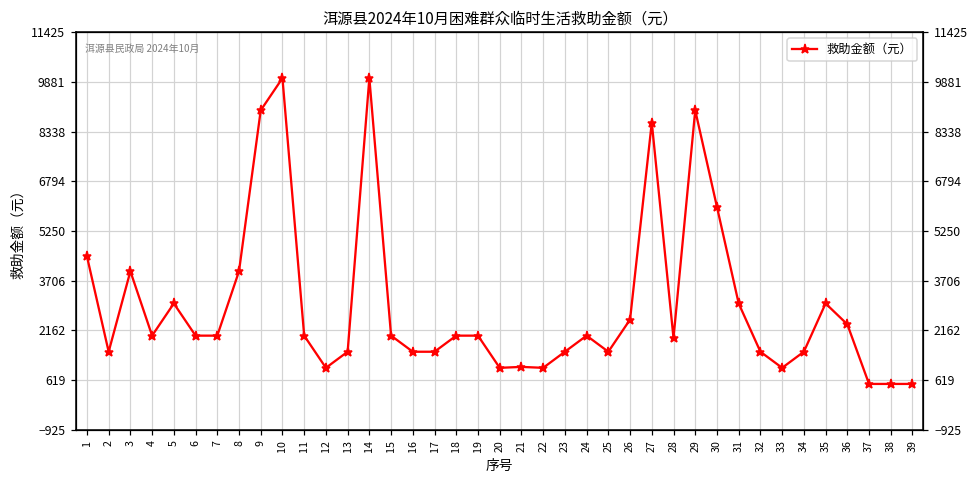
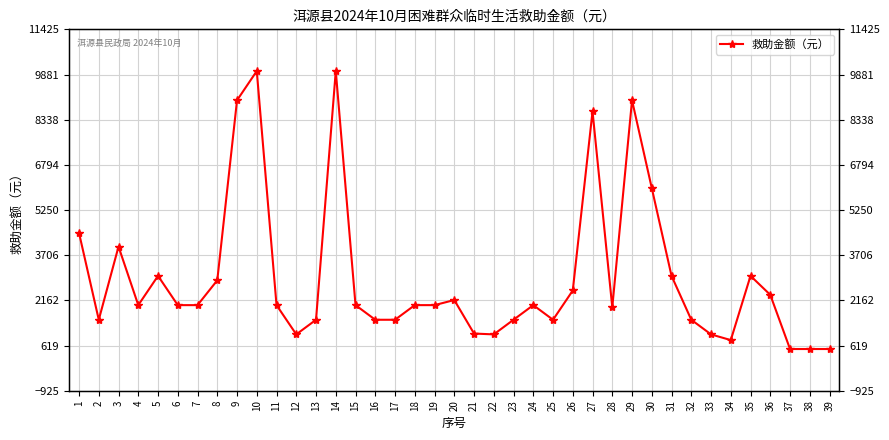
  {
    "1": 4500,
    "2": 1500,
    "3": 4000,
    "4": 2000,
    "5": 3000,
    "6": 2000,
    "7": 2000,
-   "8": 4000,
+   "8": 2800,
    "9": 9000,
    "10": 10000,
    "11": 2000,
    "12": 1000,
    "13": 1500,
    "14": 10000,
    "15": 2000,
    "16": 1500,
    "17": 1500,
    "18": 2000,
    "19": 2000,
-   "20": 1000,
+   "20": 2200,
    "21": 1000,
    "22": 1000,
    "23": 1500,
    "24": 2000,
    "25": 1500,
    "26": 2500,
    "27": 8600,
    "28": 1900,
    "29": 9000,
    "30": 6000,
    "31": 3000,
    "32": 1500,
    "33": 1000,
-   "34": 1500,
+   "34": 800,
    "35": 3000,
    "36": 2400,
    "37": 500,
    "38": 500,
    "39": 500
  }
